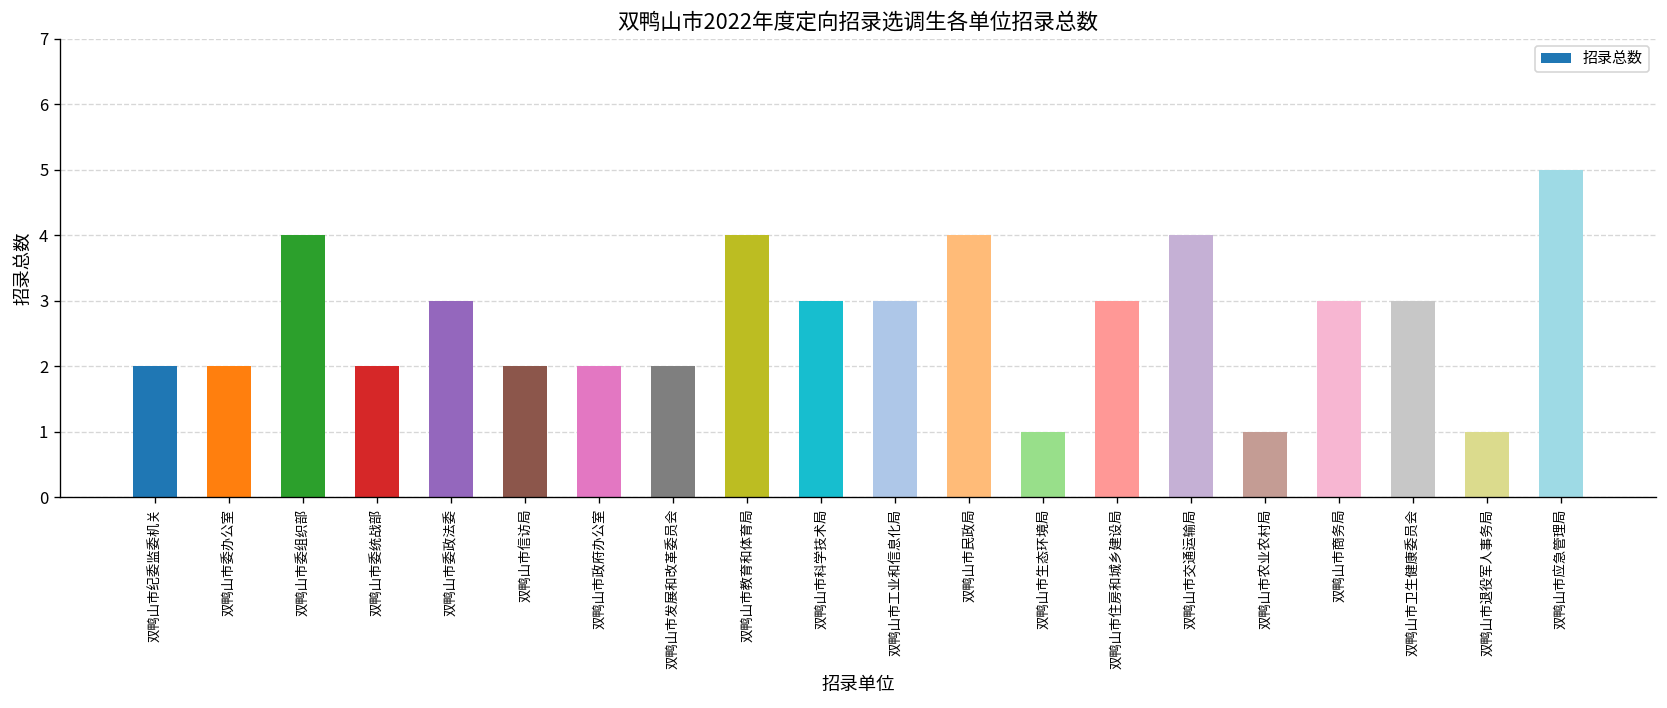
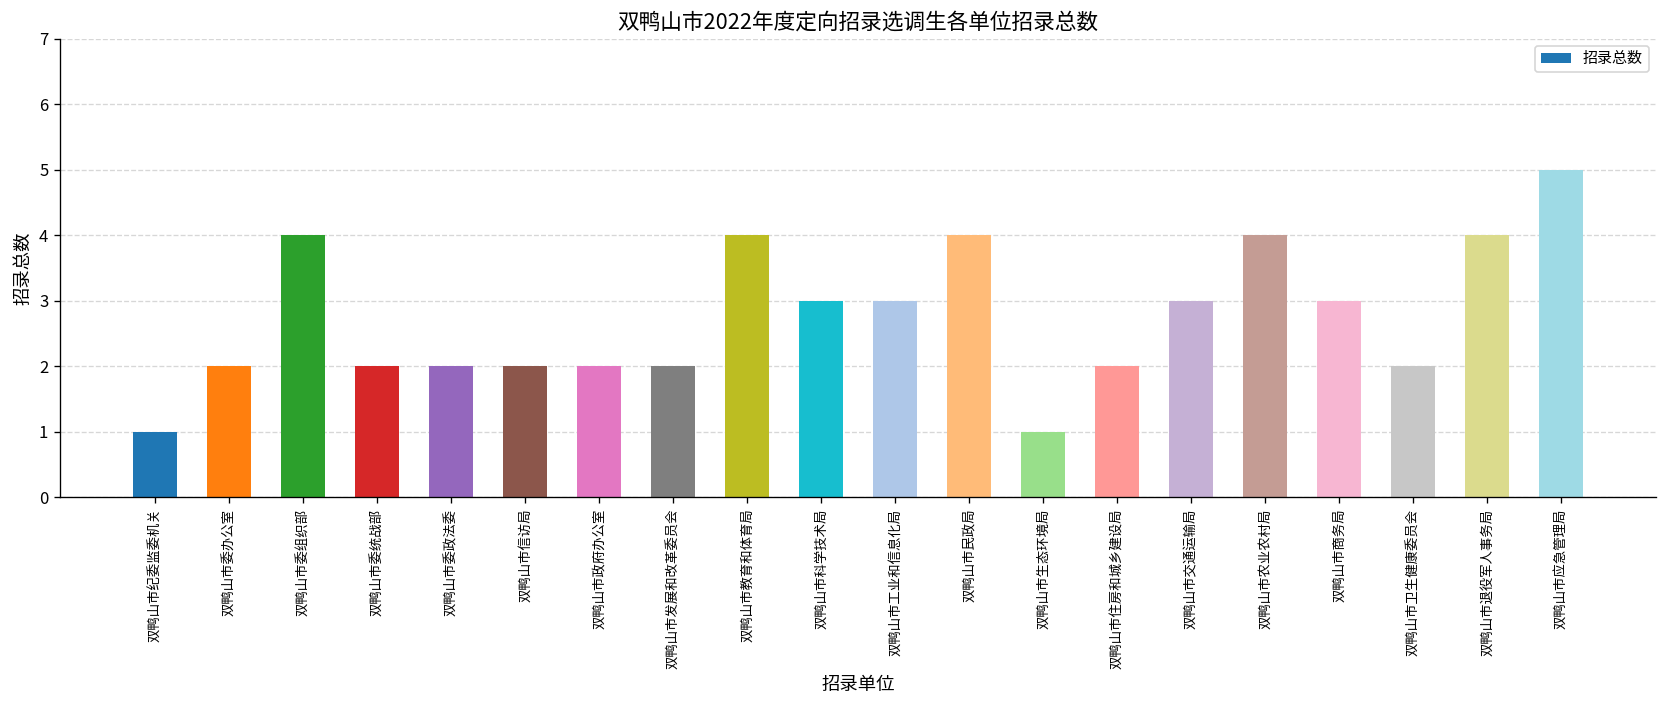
  {
-   "双鸭山市纪委监委机关": 2,
+   "双鸭山市纪委监委机关": 1,
    "双鸭山市委办公室": 2,
    "双鸭山市委组织部": 4,
    "双鸭山市委统战部": 2,
-   "双鸭山市委政法委": 3,
+   "双鸭山市委政法委": 2,
    "双鸭山市信访局": 2,
    "双鸭山市政府办公室": 2,
    "双鸭山市发展和改革委员会": 2,
    "双鸭山市教育和体育局": 4,
    "双鸭山市科学技术局": 3,
    "双鸭山市工业和信息化局": 3,
    "双鸭山市民政局": 4,
    "双鸭山市生态环境局": 1,
-   "双鸭山市住房和城乡建设局": 3,
-   "双鸭山市交通运输局": 4,
-   "双鸭山市农业农村局": 1,
+   "双鸭山市住房和城乡建设局": 2,
+   "双鸭山市交通运输局": 3,
+   "双鸭山市农业农村局": 4,
    "双鸭山市商务局": 3,
-   "双鸭山市卫生健康委员会": 3,
-   "双鸭山市退役军人事务局": 1,
+   "双鸭山市卫生健康委员会": 2,
+   "双鸭山市退役军人事务局": 4,
    "双鸭山市应急管理局": 5
  }
